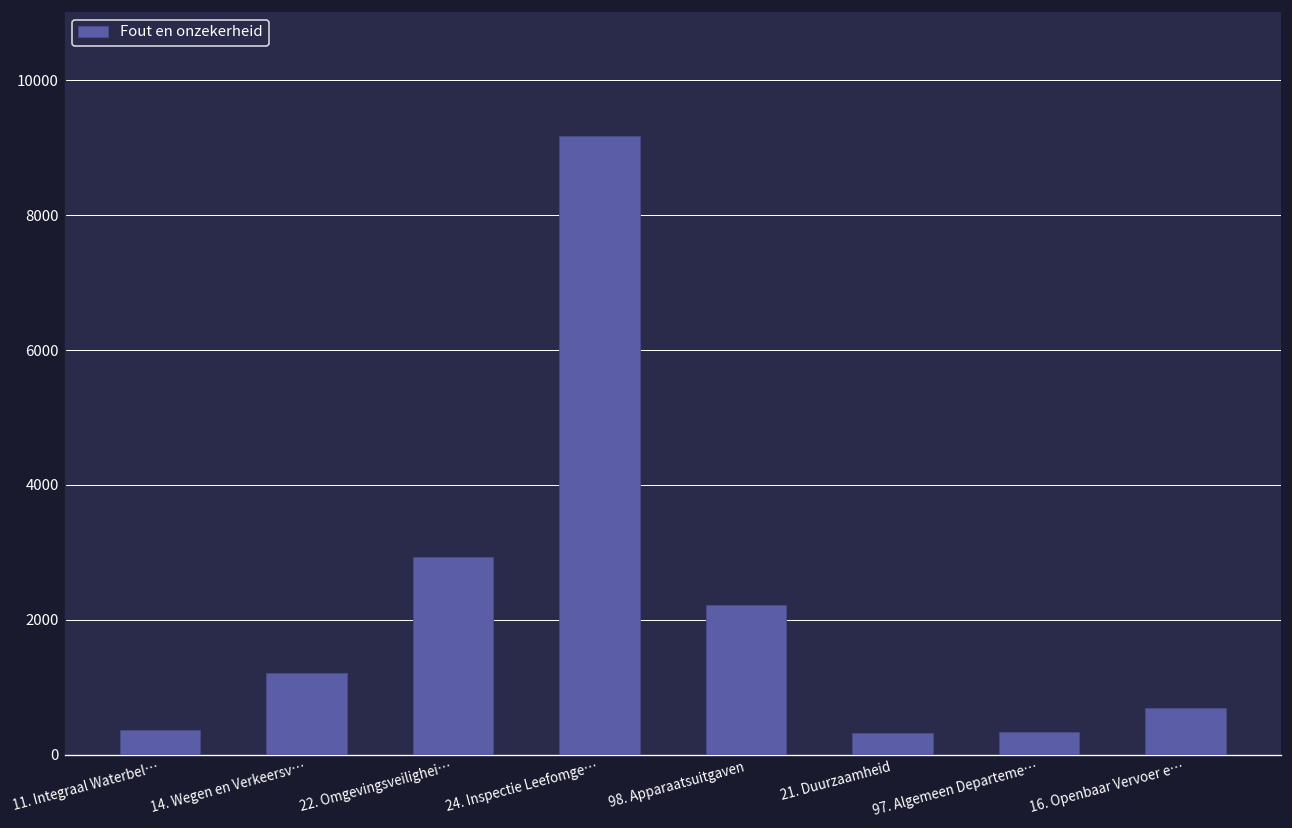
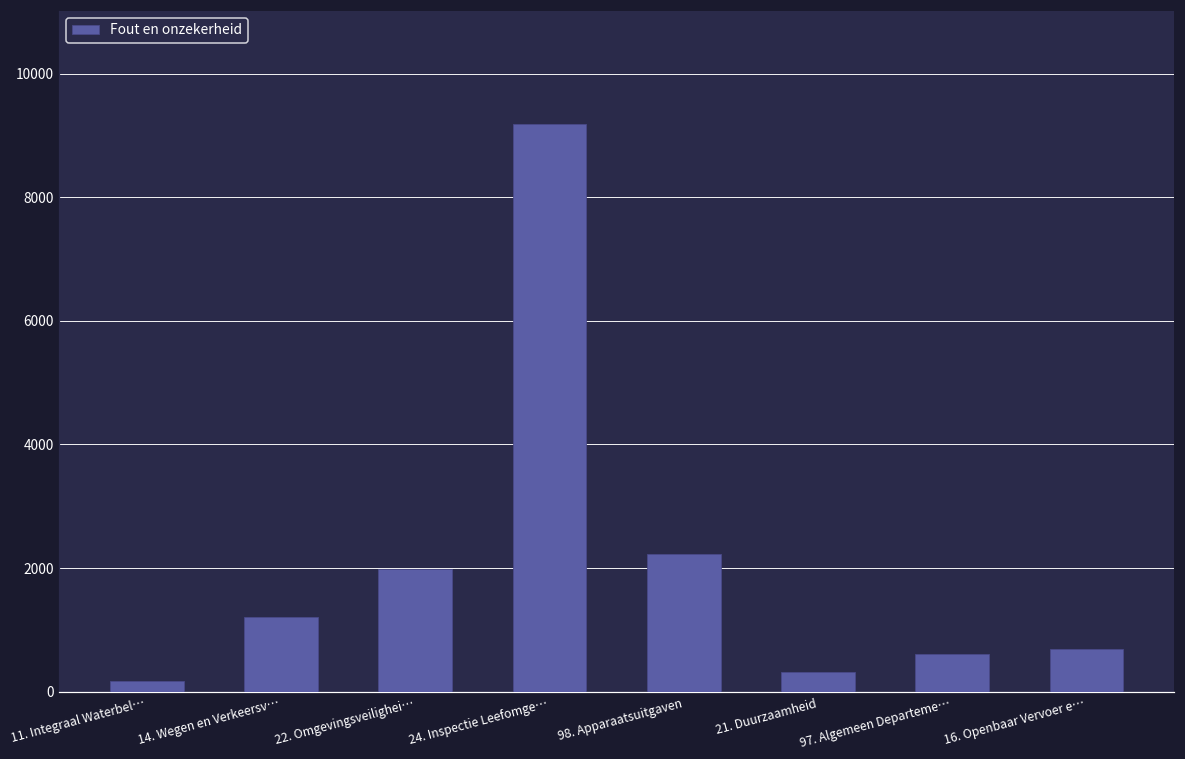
  {
-   "11. Integraal Waterbel…": 400,
+   "11. Integraal Waterbel…": 200,
    "14. Wegen en Verkeersv…": 1200,
-   "22. Omgevingsveilighei…": 2900,
+   "22. Omgevingsveilighei…": 2000,
    "24. Inspectie Leefomge…": 9200,
    "98. Apparaatsuitgaven": 2200,
    "21. Duurzaamheid": 300,
-   "97. Algemeen Departeme…": 300,
+   "97. Algemeen Departeme…": 600,
    "16. Openbaar Vervoer e…": 700
  }
